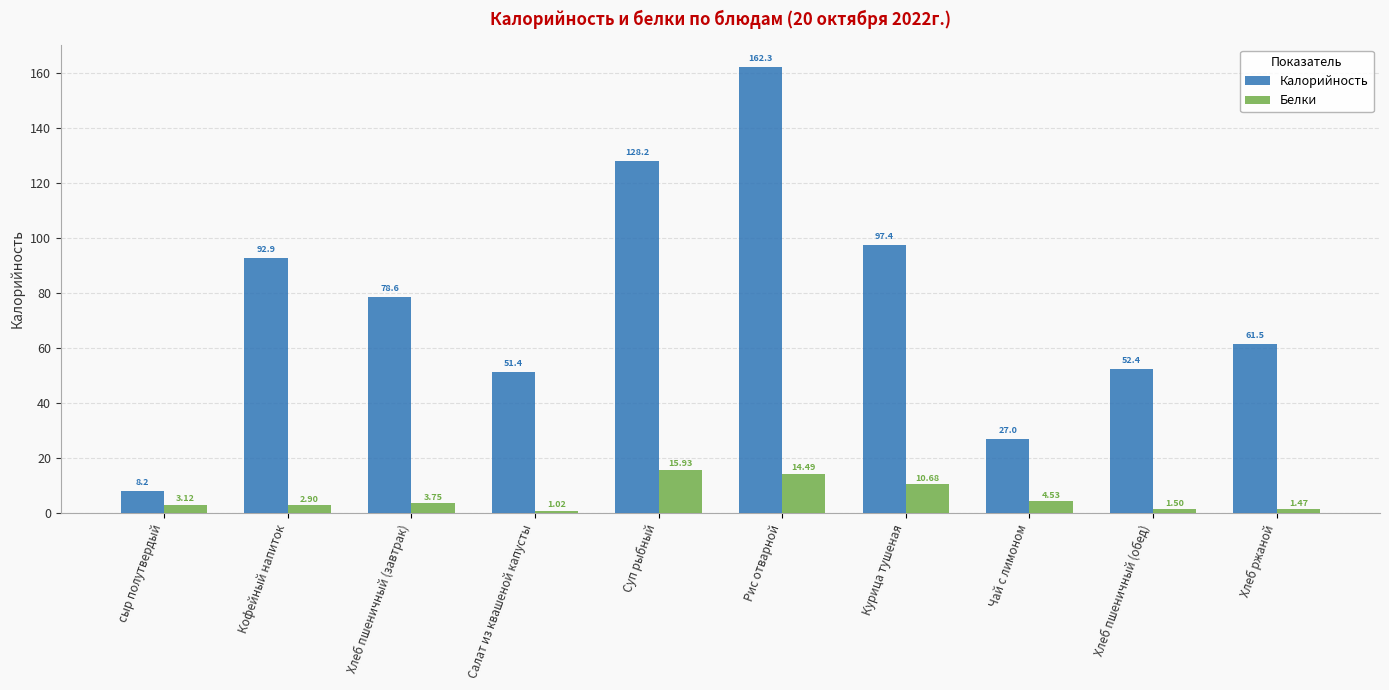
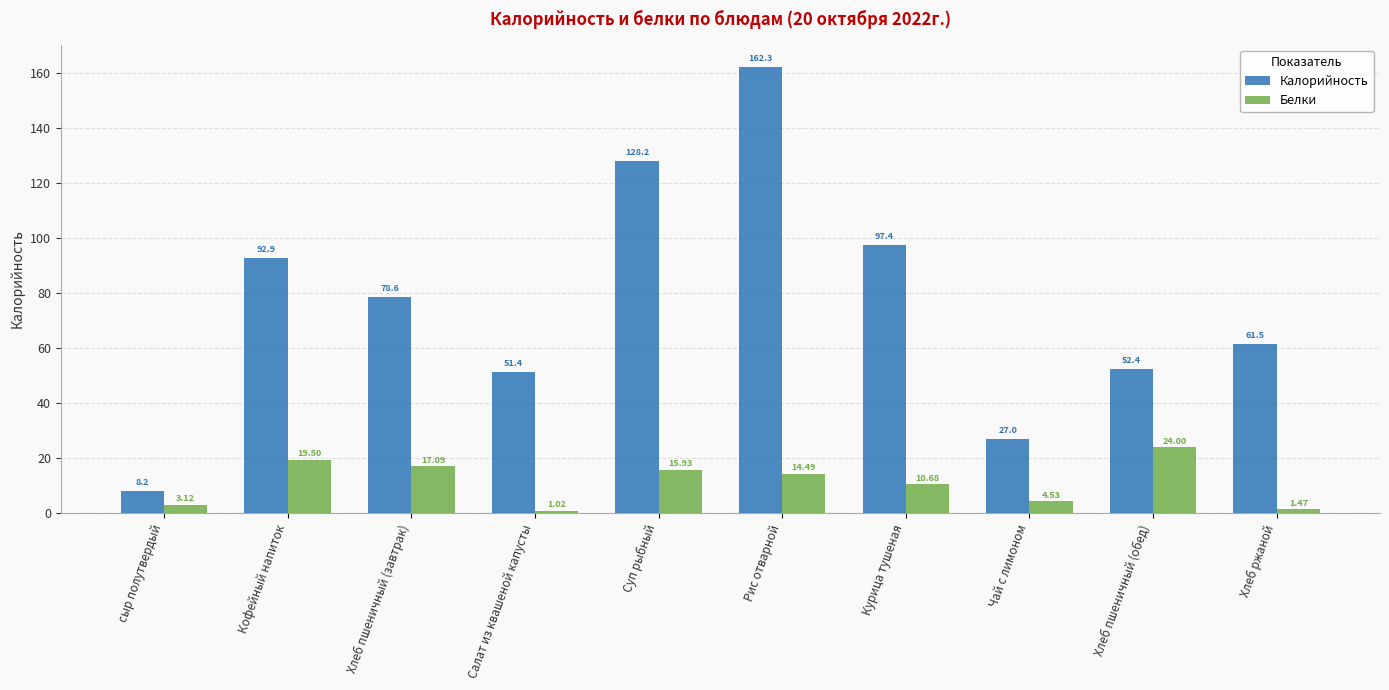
  {
    "Калорийность": {
      "сыр полутвердый": 8.2,
      "Кофейный напиток": 92.9,
      "Хлеб пшеничный (завтрак)": 78.6,
      "Салат из квашеной капусты": 51.4,
      "Суп рыбный": 128.2,
      "Рис отварной": 162.3,
      "Курица тушеная": 97.4,
      "Чай с лимоном": 27.0,
      "Хлеб пшеничный (обед)": 52.4,
      "Хлеб ржаной": 61.5
    },
    "Белки": {
      "сыр полутвердый": 3.12,
-     "Кофейный напиток": 2.90,
-     "Хлеб пшеничный (завтрак)": 3.75,
+     "Кофейный напиток": 19.50,
+     "Хлеб пшеничный (завтрак)": 17.09,
      "Салат из квашеной капусты": 1.02,
      "Суп рыбный": 15.93,
      "Рис отварной": 14.49,
      "Курица тушеная": 10.68,
      "Чай с лимоном": 4.53,
-     "Хлеб пшеничный (обед)": 1.50,
+     "Хлеб пшеничный (обед)": 24.00,
      "Хлеб ржаной": 1.47
    }
  }
